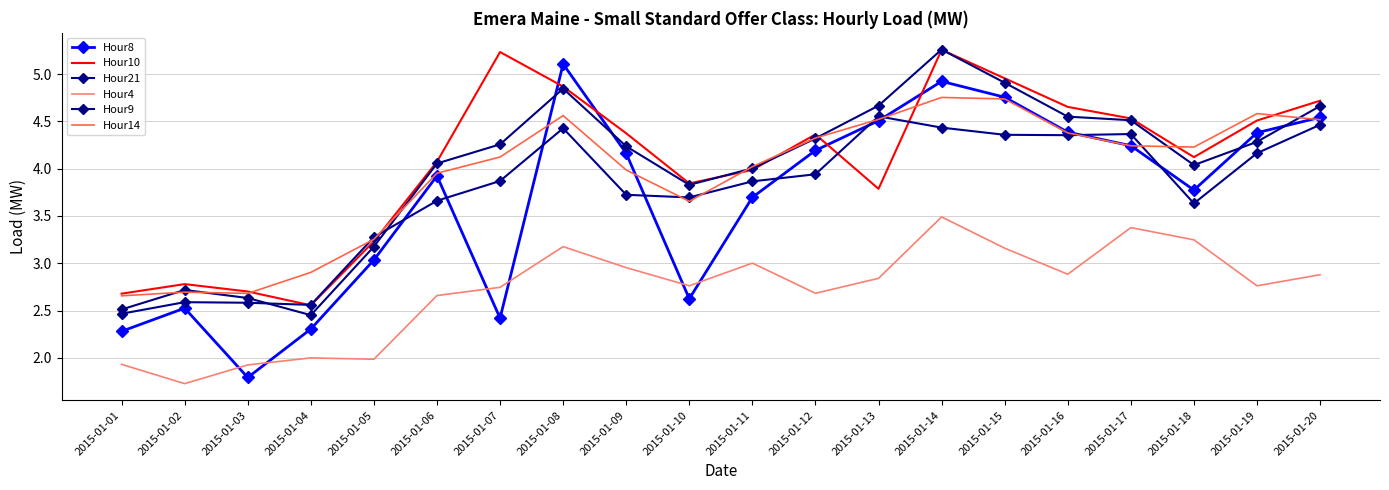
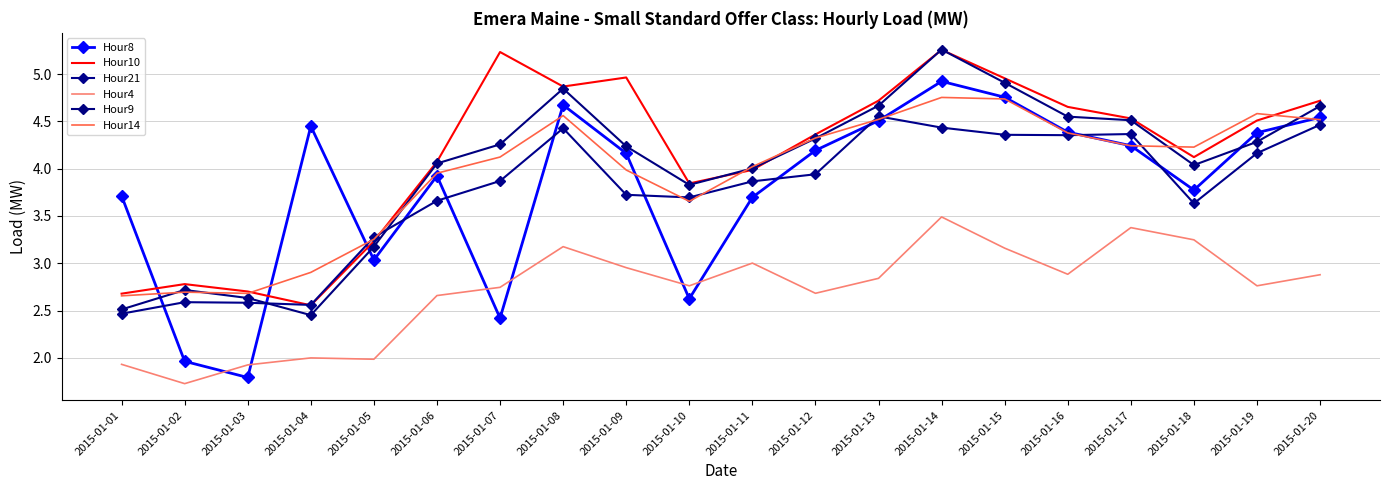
  {
    "Hour8": {
-     "2015-01-01": 2.3,
-     "2015-01-02": 2.5,
+     "2015-01-01": 3.7,
+     "2015-01-02": 2.0,
      "2015-01-03": 1.8,
-     "2015-01-04": 2.3,
+     "2015-01-04": 4.4,
      "2015-01-05": 3.0,
      "2015-01-06": 3.9,
      "2015-01-07": 2.4,
-     "2015-01-08": 5.1,
+     "2015-01-08": 4.7,
      "2015-01-09": 4.2,
      "2015-01-10": 2.6,
      "2015-01-11": 3.7,
      "2015-01-12": 4.2,
      "2015-01-14": 4.9,
      "2015-01-18": 3.8,
      "2015-01-19": 4.4
    },
    "Hour10": {
      "2015-01-02": 2.8,
      "2015-01-07": 5.2,
-     "2015-01-09": 4.4,
+     "2015-01-09": 5.0,
      "2015-01-12": 4.4,
-     "2015-01-13": 3.8,
+     "2015-01-13": 4.7,
      "2015-01-15": 5.0,
      "2015-01-16": 4.7,
      "2015-01-18": 4.1,
      "2015-01-19": 4.5,
      "2015-01-20": 4.7
    }
  }
